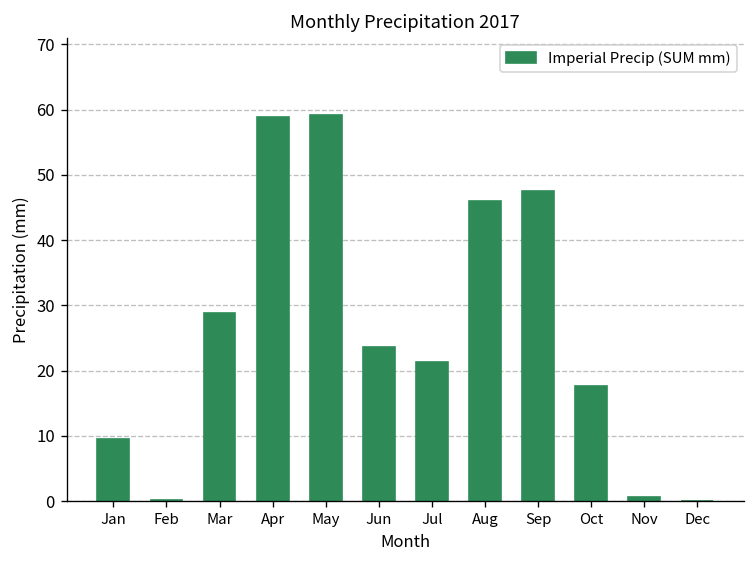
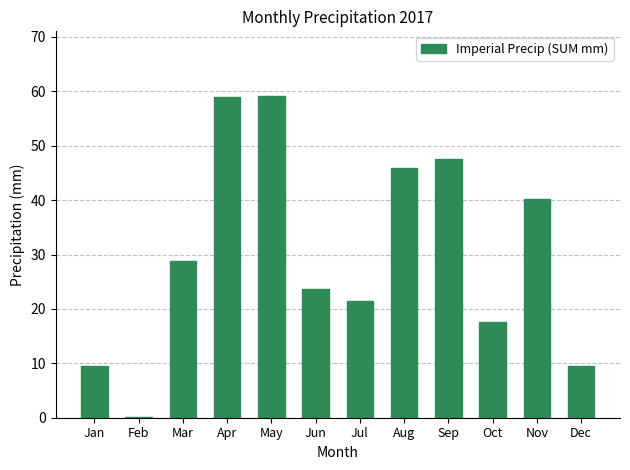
  {
    "Jan": 10,
    "Mar": 29,
    "Apr": 59,
    "May": 59,
    "Jun": 24,
    "Jul": 21,
    "Aug": 46,
    "Sep": 48,
    "Oct": 18,
-   "Nov": 1,
-   "Dec": 0
+   "Nov": 40,
+   "Dec": 10
  }
